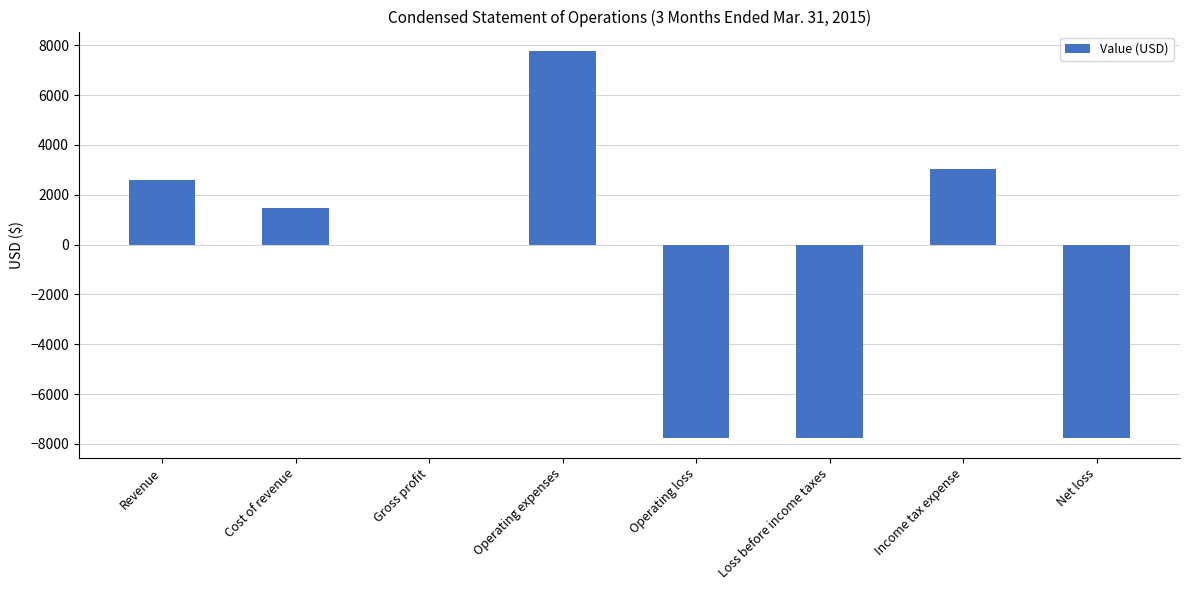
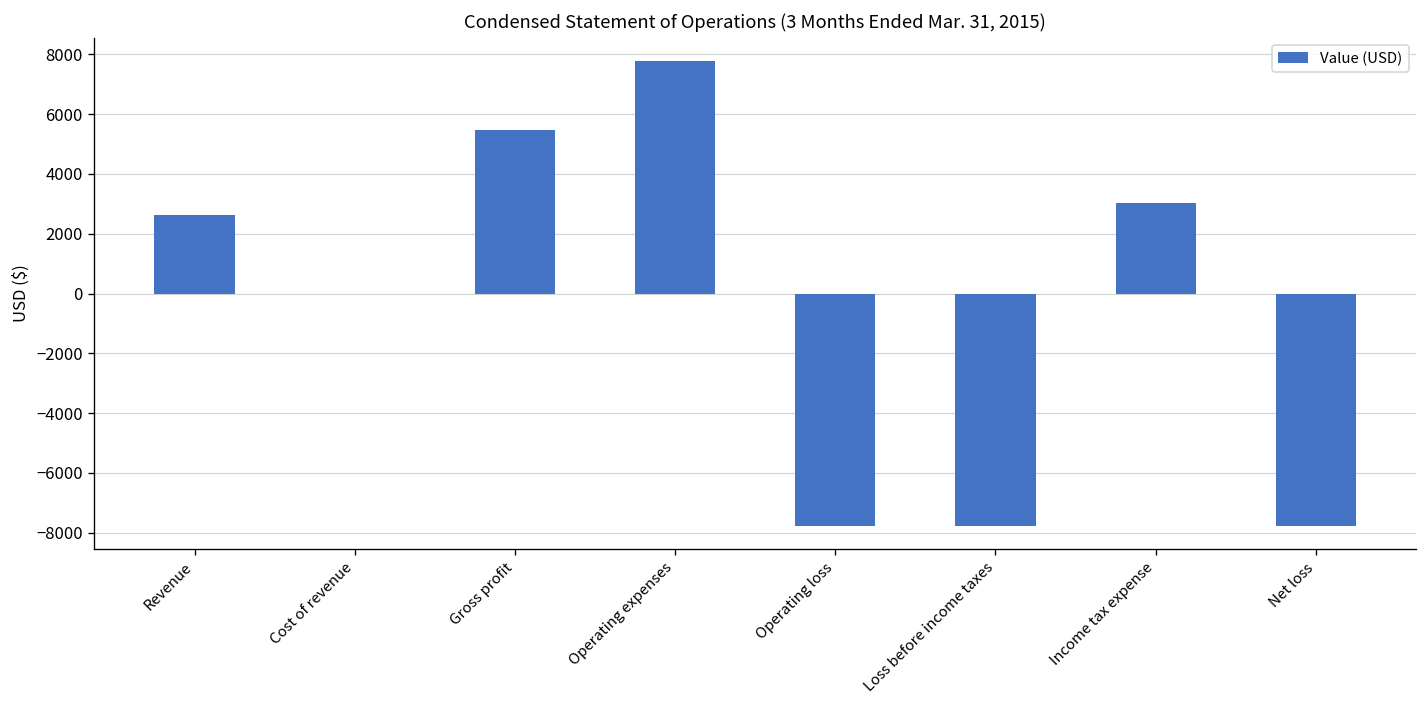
  {
    "Revenue": 2600,
-   "Cost of revenue": 1500,
-   "Gross profit": 0,
+   "Cost of revenue": 0,
+   "Gross profit": 5500,
    "Operating expenses": 7800,
    "Operating loss": -7800,
    "Loss before income taxes": -7800,
    "Income tax expense": 3000,
    "Net loss": -7800
  }
